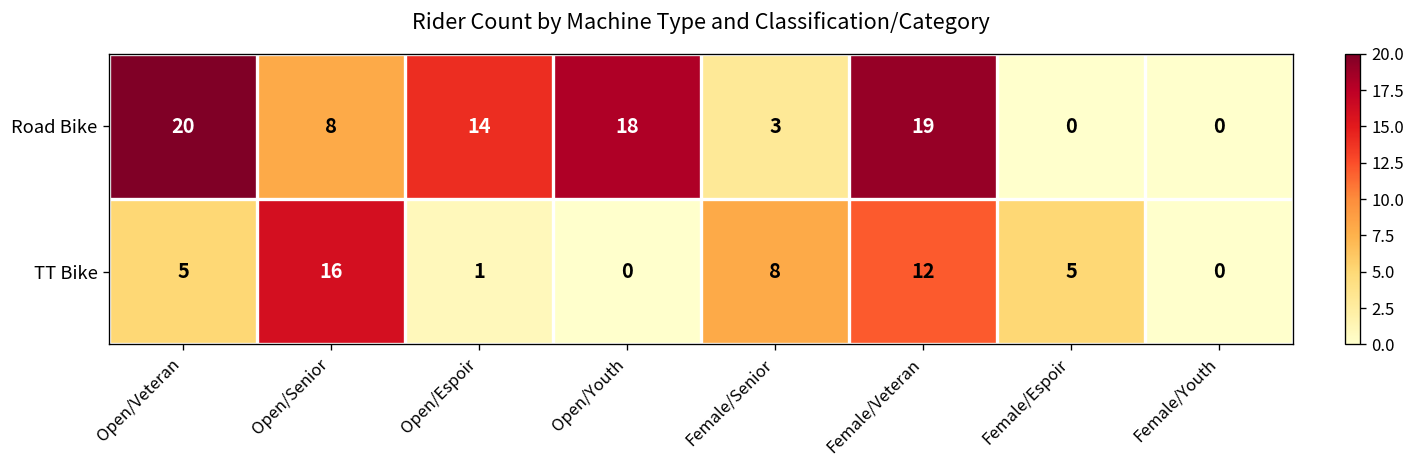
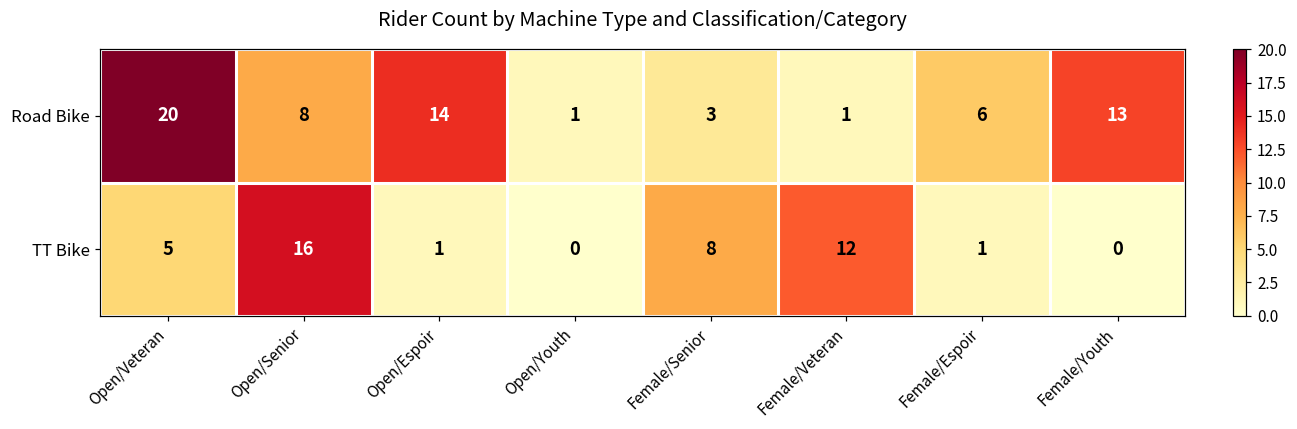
  {
    "Road Bike": {
      "Open/Veteran": 20,
      "Open/Senior": 8,
      "Open/Espoir": 14,
-     "Open/Youth": 18,
+     "Open/Youth": 1,
      "Female/Senior": 3,
-     "Female/Veteran": 19,
-     "Female/Espoir": 0,
-     "Female/Youth": 0
+     "Female/Veteran": 1,
+     "Female/Espoir": 6,
+     "Female/Youth": 13
    },
    "TT Bike": {
      "Open/Veteran": 5,
      "Open/Senior": 16,
      "Open/Espoir": 1,
      "Open/Youth": 0,
      "Female/Senior": 8,
      "Female/Veteran": 12,
-     "Female/Espoir": 5,
+     "Female/Espoir": 1,
      "Female/Youth": 0
    }
  }
